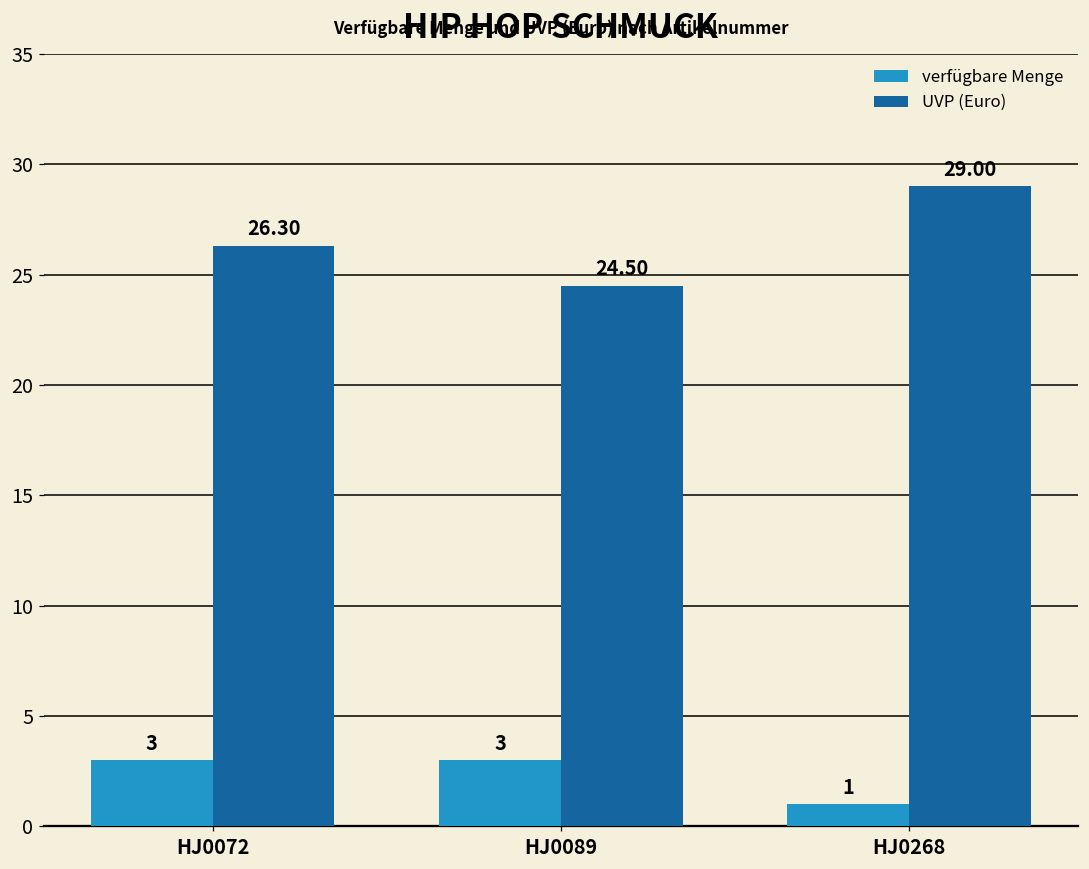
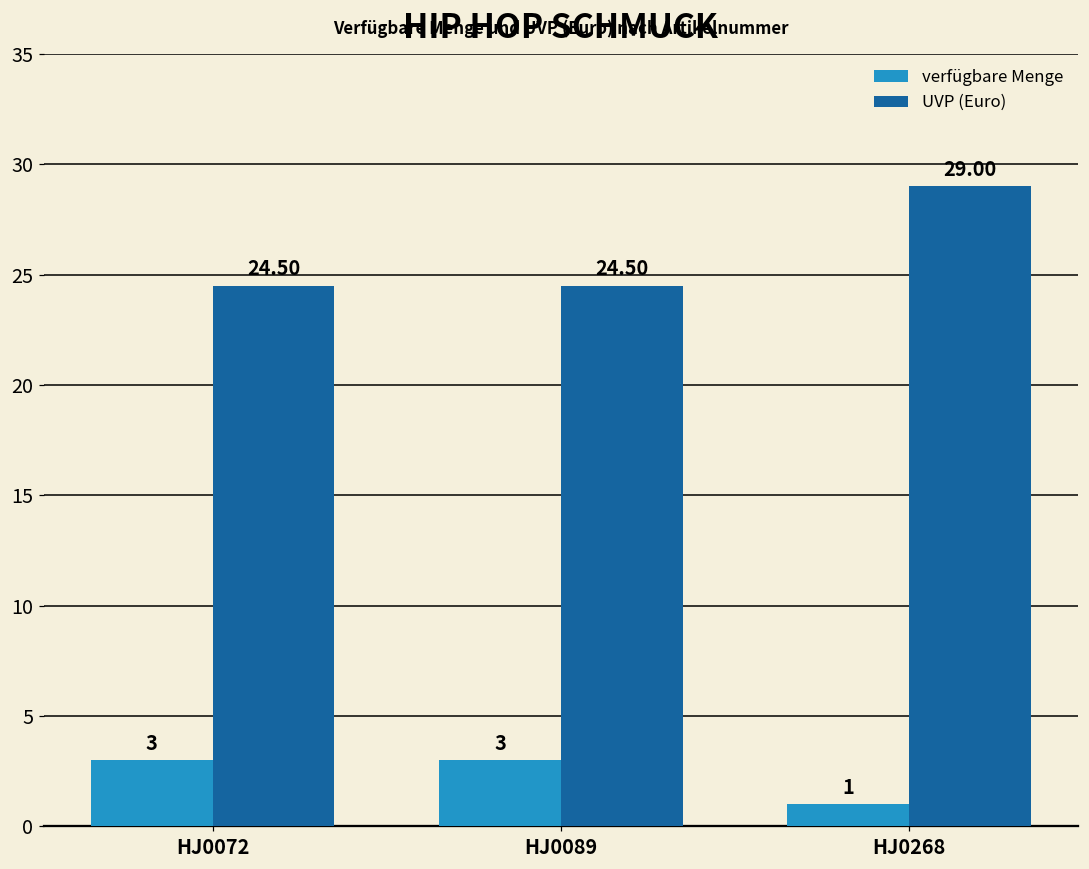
  {
    "verfügbare Menge": {
      "HJ0072": 3,
      "HJ0089": 3,
      "HJ0268": 1
    },
    "UVP (Euro)": {
-     "HJ0072": 26.30,
+     "HJ0072": 24.50,
      "HJ0089": 24.50,
      "HJ0268": 29.00
    }
  }
